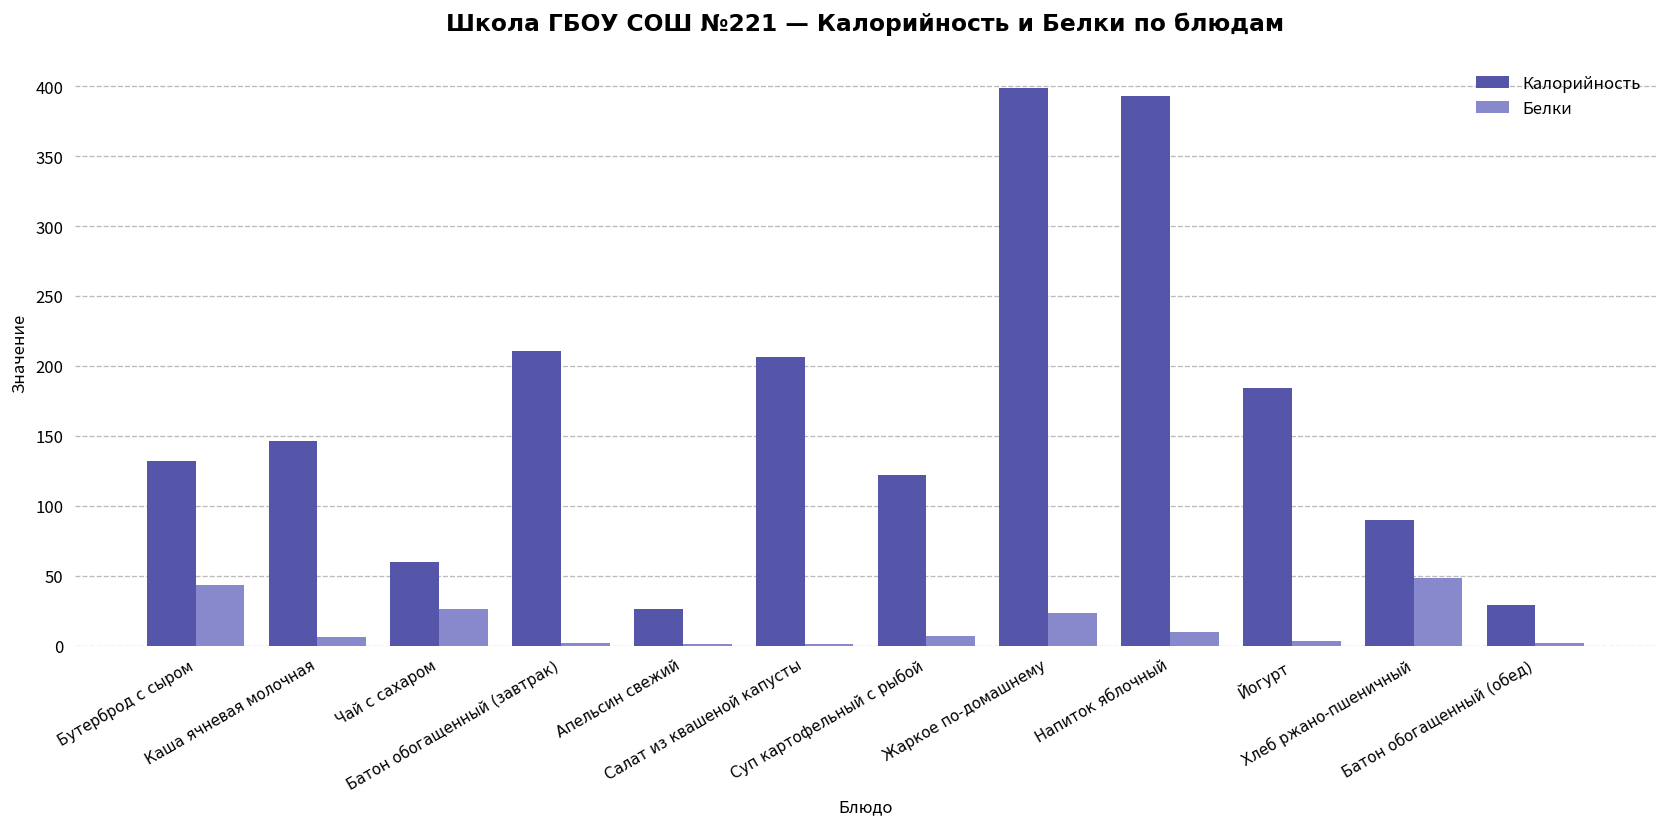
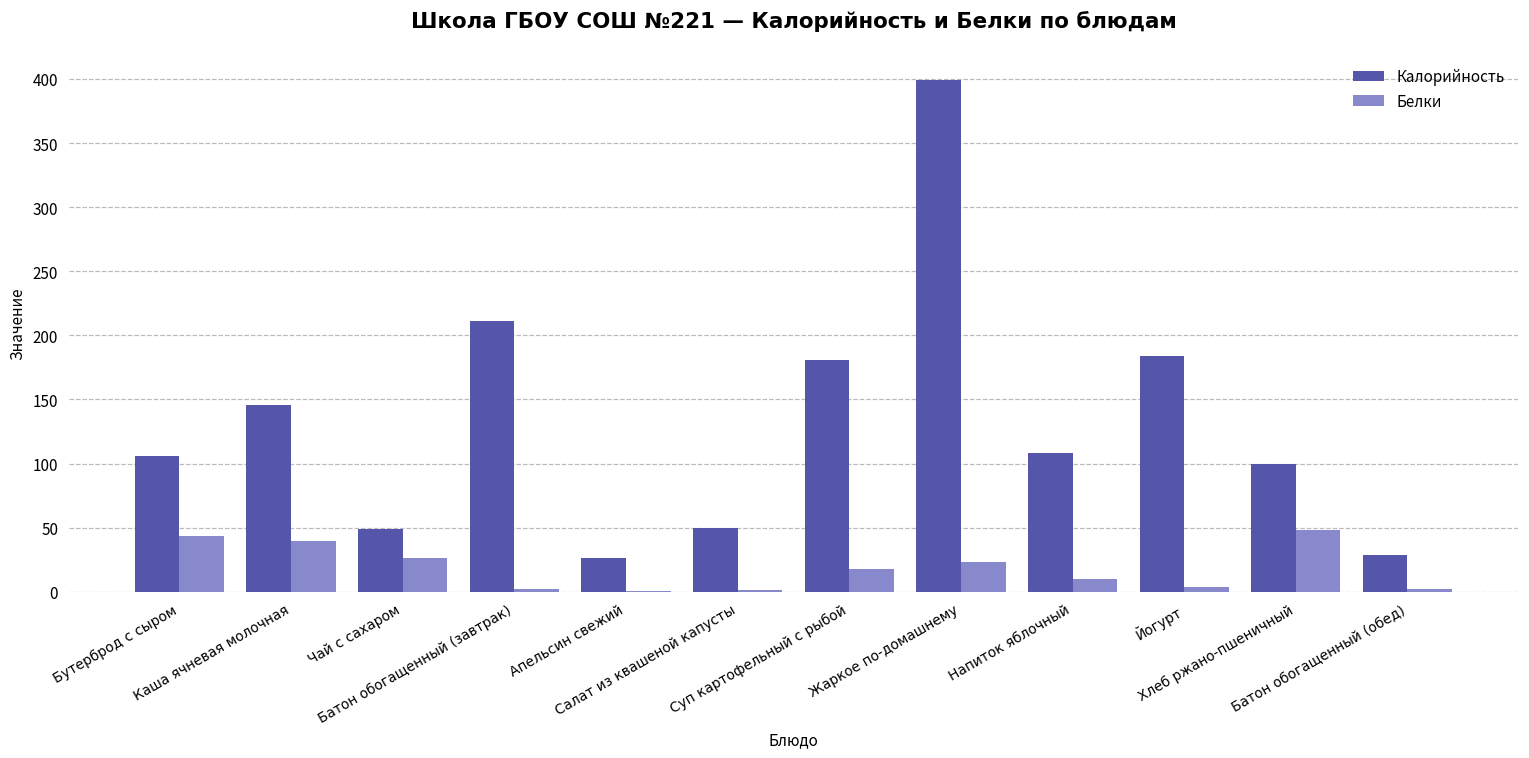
  {
    "Калорийность": {
-     "Бутерброд с сыром": 132,
+     "Бутерброд с сыром": 106,
      "Каша ячневая молочная": 146,
-     "Чай с сахаром": 60,
+     "Чай с сахаром": 49,
      "Батон обогащенный (завтрак)": 211,
      "Апельсин свежий": 26,
-     "Салат из квашеной капусты": 206,
-     "Суп картофельный с рыбой": 122,
+     "Салат из квашеной капусты": 50,
+     "Суп картофельный с рыбой": 181,
      "Жаркое по-домашнему": 399,
-     "Напиток яблочный": 393,
+     "Напиток яблочный": 108,
      "Йогурт": 184,
-     "Хлеб ржано-пшеничный": 90,
+     "Хлеб ржано-пшеничный": 100,
      "Батон обогащенный (обед)": 29
    },
    "Белки": {
      "Бутерброд с сыром": 44,
-     "Каша ячневая молочная": 6,
+     "Каша ячневая молочная": 39,
      "Чай с сахаром": 26,
-     "Суп картофельный с рыбой": 7,
+     "Суп картофельный с рыбой": 18,
      "Жаркое по-домашнему": 24,
      "Напиток яблочный": 10,
      "Йогурт": 4,
      "Хлеб ржано-пшеничный": 48
    }
  }
